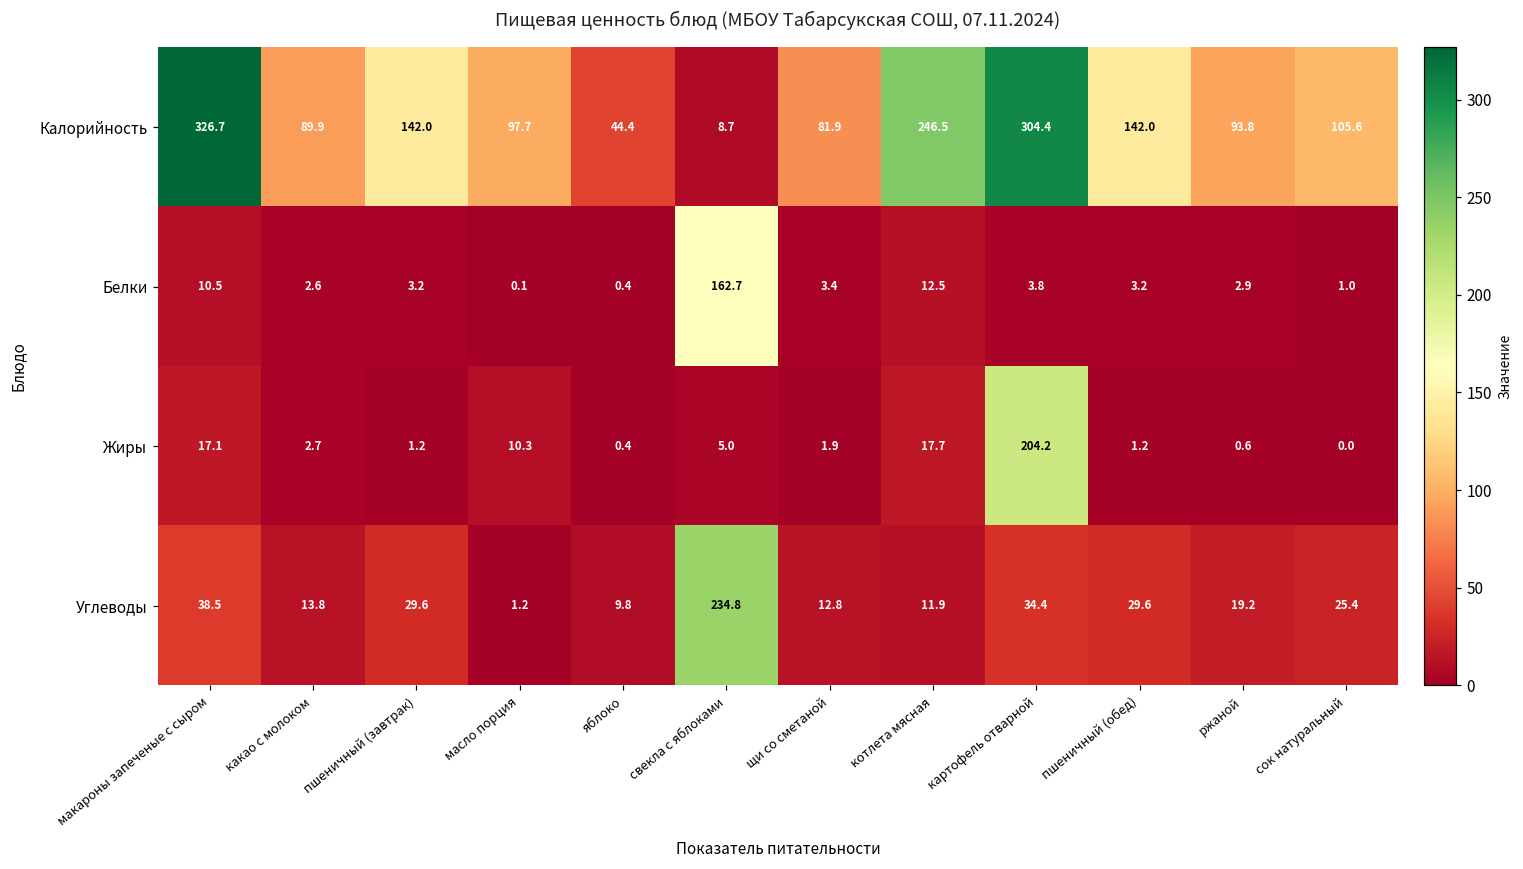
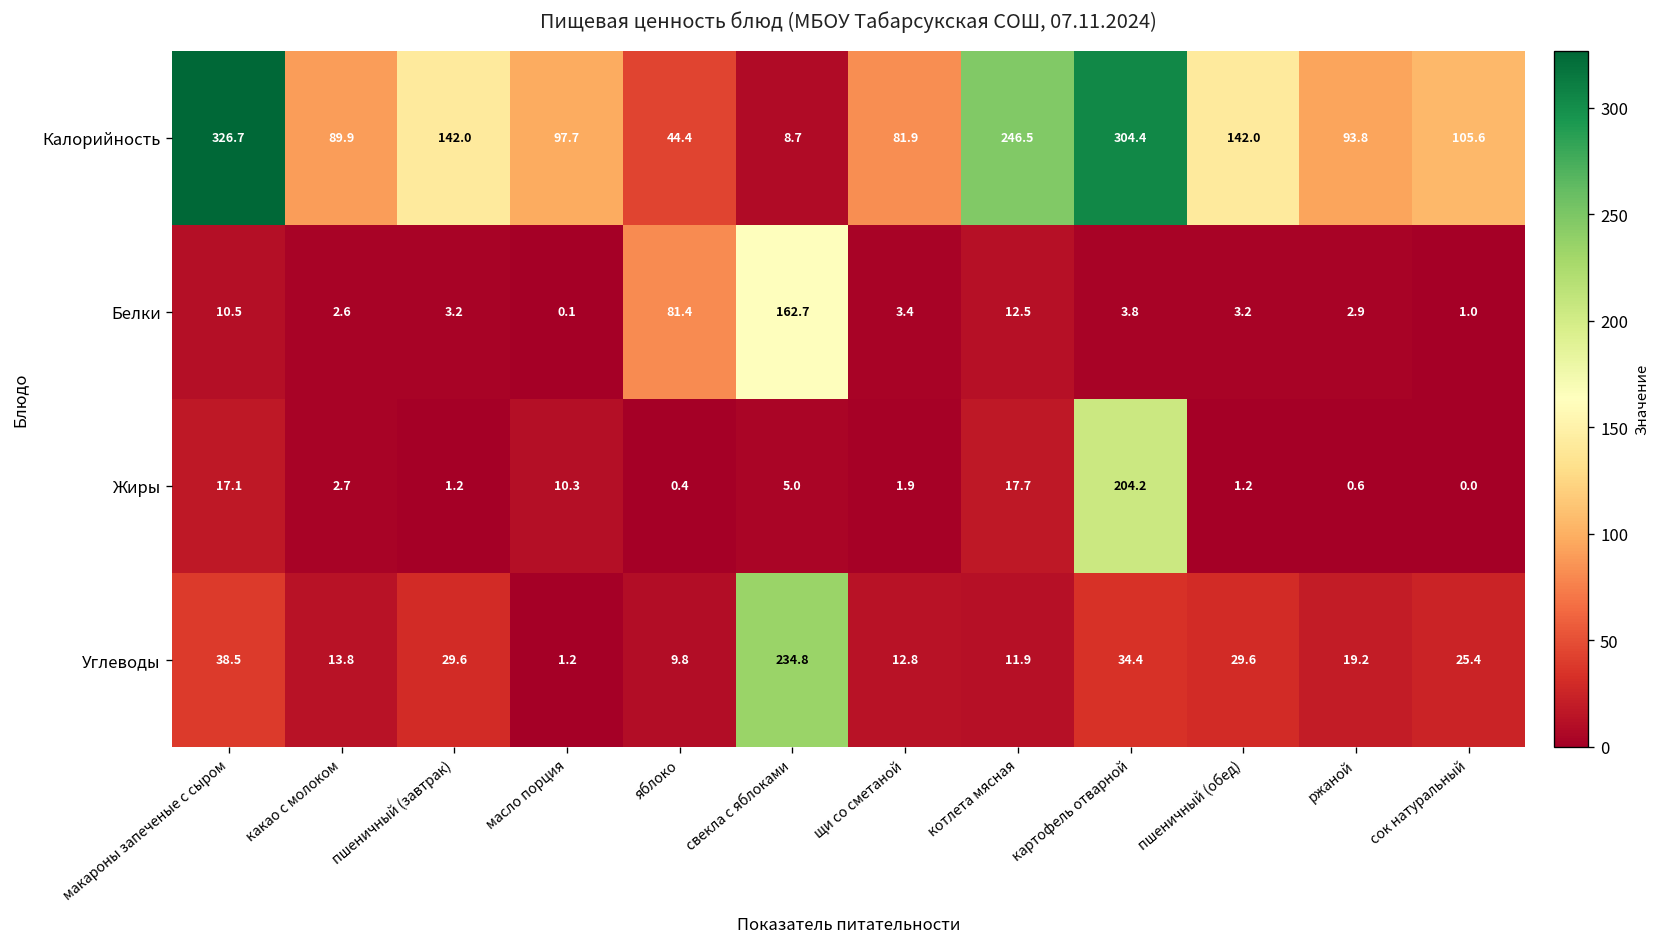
  {
    "Калорийность": {
      "макароны запеченые с сыром": 326.7,
      "какао с молоком": 89.9,
      "пшеничный (завтрак)": 142.0,
      "масло порция": 97.7,
      "яблоко": 44.4,
      "свекла с яблоками": 8.7,
      "щи со сметаной": 81.9,
      "котлета мясная": 246.5,
      "картофель отварной": 304.4,
      "пшеничный (обед)": 142.0,
      "ржаной": 93.8,
      "сок натуральный": 105.6
    },
    "Белки": {
      "макароны запеченые с сыром": 10.5,
      "какао с молоком": 2.6,
      "пшеничный (завтрак)": 3.2,
      "масло порция": 0.1,
-     "яблоко": 0.4,
+     "яблоко": 81.4,
      "свекла с яблоками": 162.7,
      "щи со сметаной": 3.4,
      "котлета мясная": 12.5,
      "картофель отварной": 3.8,
      "пшеничный (обед)": 3.2,
      "ржаной": 2.9,
      "сок натуральный": 1.0
    },
    "Жиры": {
      "макароны запеченые с сыром": 17.1,
      "какао с молоком": 2.7,
      "пшеничный (завтрак)": 1.2,
      "масло порция": 10.3,
      "яблоко": 0.4,
      "свекла с яблоками": 5.0,
      "щи со сметаной": 1.9,
      "котлета мясная": 17.7,
      "картофель отварной": 204.2,
      "пшеничный (обед)": 1.2,
      "ржаной": 0.6,
      "сок натуральный": 0.0
    },
    "Углеводы": {
      "макароны запеченые с сыром": 38.5,
      "какао с молоком": 13.8,
      "пшеничный (завтрак)": 29.6,
      "масло порция": 1.2,
      "яблоко": 9.8,
      "свекла с яблоками": 234.8,
      "щи со сметаной": 12.8,
      "котлета мясная": 11.9,
      "картофель отварной": 34.4,
      "пшеничный (обед)": 29.6,
      "ржаной": 19.2,
      "сок натуральный": 25.4
    }
  }
